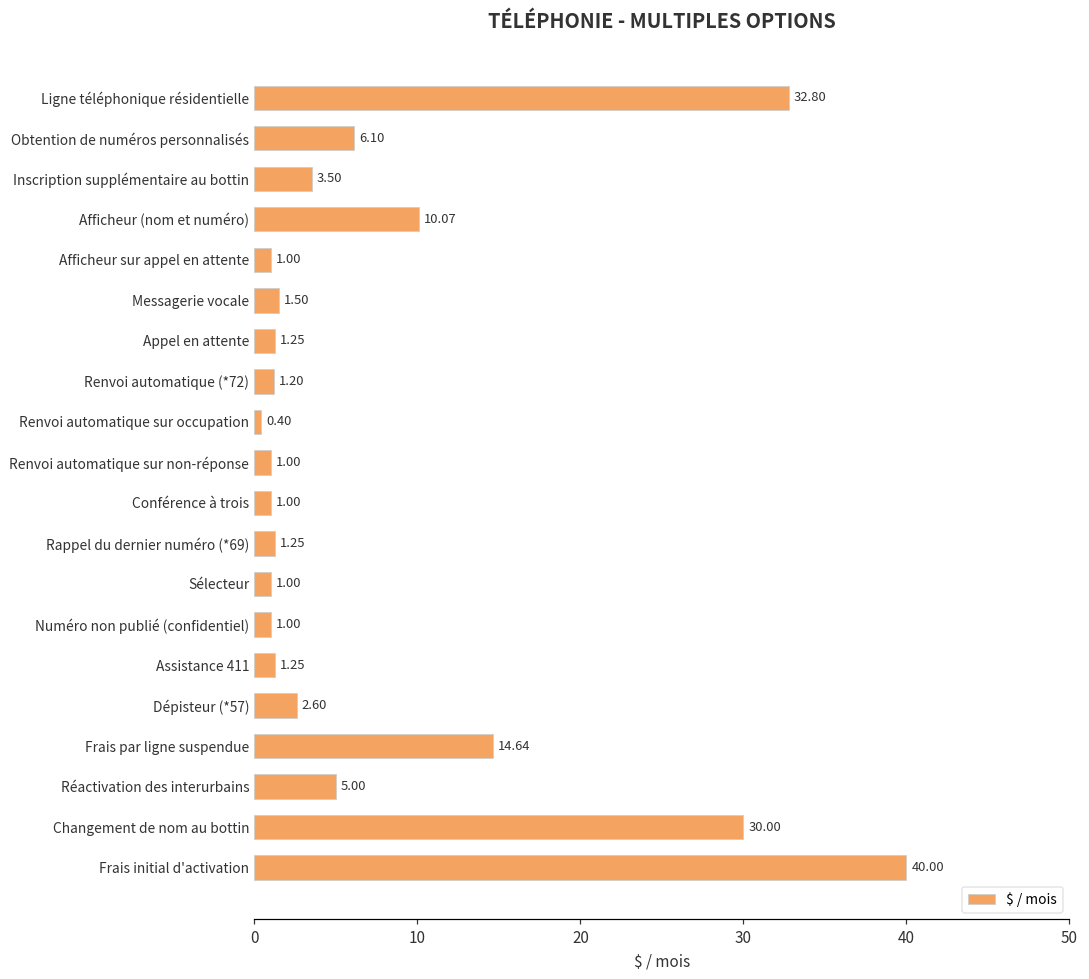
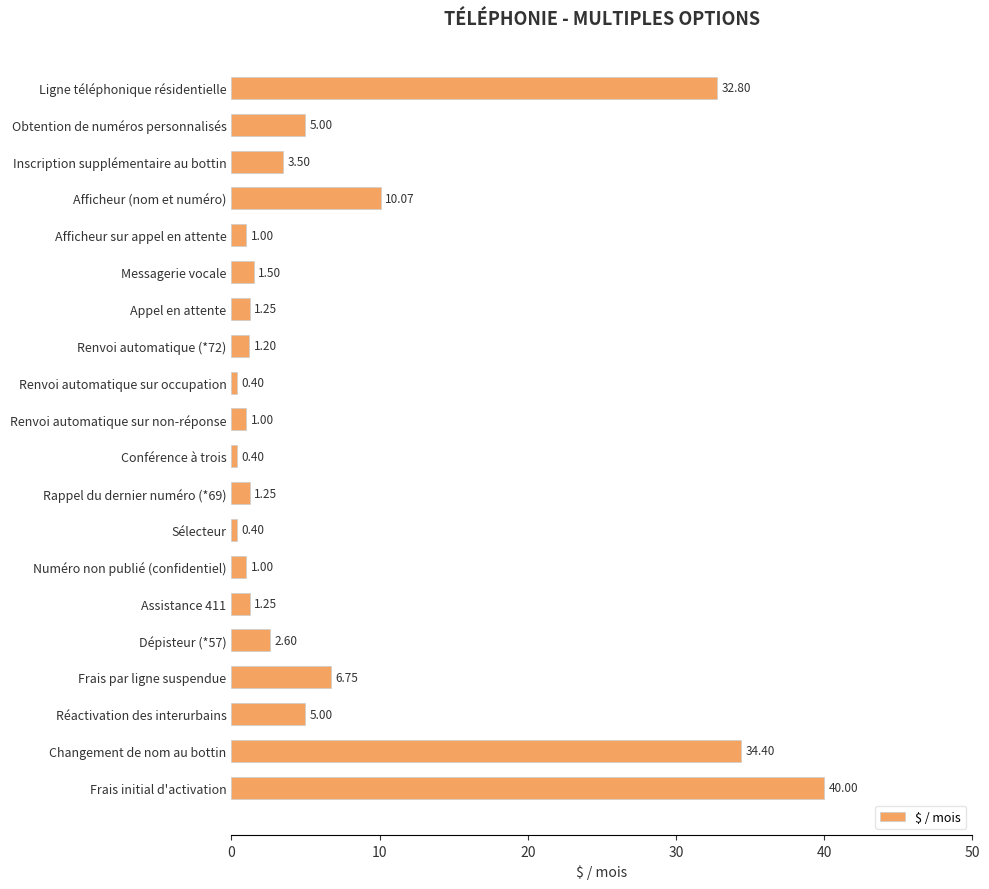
  {
    "Ligne téléphonique résidentielle": 32.80,
-   "Obtention de numéros personnalisés": 6.10,
+   "Obtention de numéros personnalisés": 5.00,
    "Inscription supplémentaire au bottin": 3.50,
    "Afficheur (nom et numéro)": 10.07,
    "Afficheur sur appel en attente": 1.00,
    "Messagerie vocale": 1.50,
    "Appel en attente": 1.25,
    "Renvoi automatique (*72)": 1.20,
    "Renvoi automatique sur occupation": 0.40,
    "Renvoi automatique sur non-réponse": 1.00,
-   "Conférence à trois": 1.00,
+   "Conférence à trois": 0.40,
    "Rappel du dernier numéro (*69)": 1.25,
-   "Sélecteur": 1.00,
+   "Sélecteur": 0.40,
    "Numéro non publié (confidentiel)": 1.00,
    "Assistance 411": 1.25,
    "Dépisteur (*57)": 2.60,
-   "Frais par ligne suspendue": 14.64,
+   "Frais par ligne suspendue": 6.75,
    "Réactivation des interurbains": 5.00,
-   "Changement de nom au bottin": 30.00,
+   "Changement de nom au bottin": 34.40,
    "Frais initial d'activation": 40.00
  }
